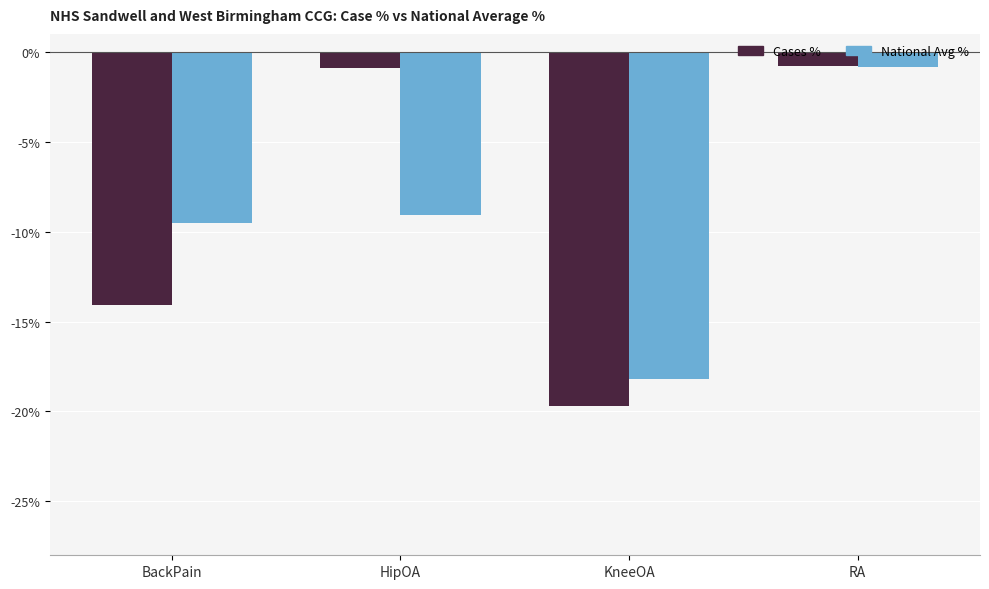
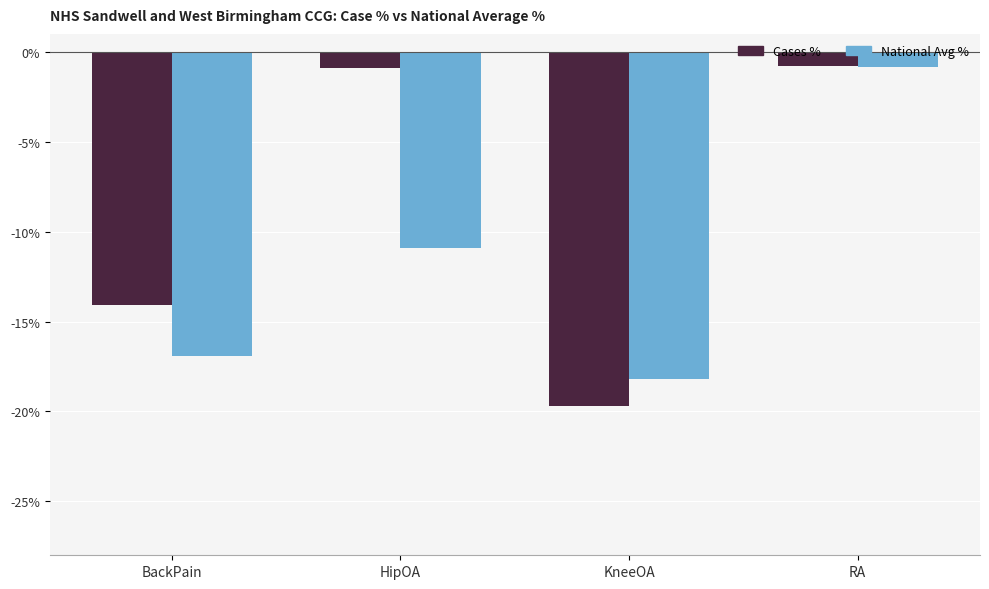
  {
    "Cases %": {
      "BackPain": "-14.1%",
      "HipOA": "-0.9%",
      "KneeOA": "-19.7%",
      "RA": "-0.8%"
    },
    "National Avg %": {
-     "BackPain": "-9.5%",
-     "HipOA": "-9.1%",
+     "BackPain": "-16.9%",
+     "HipOA": "-10.9%",
      "KneeOA": "-18.2%",
      "RA": "-0.8%"
    }
  }
